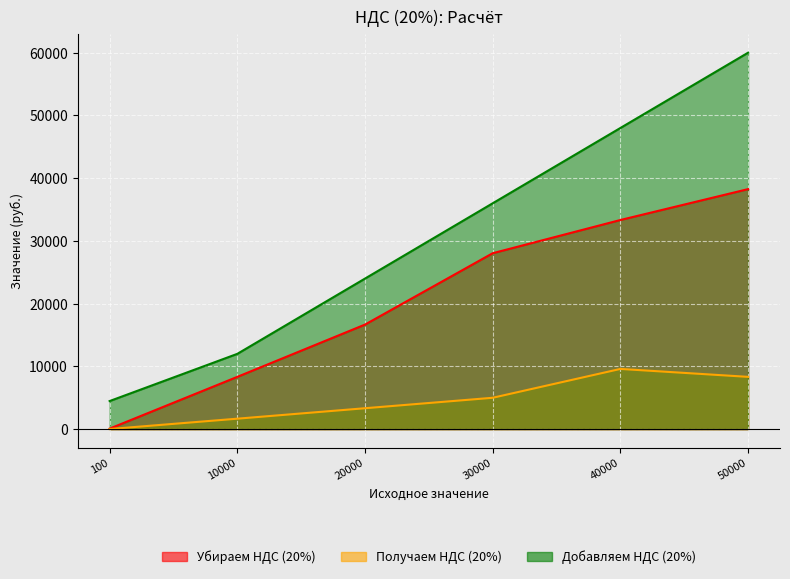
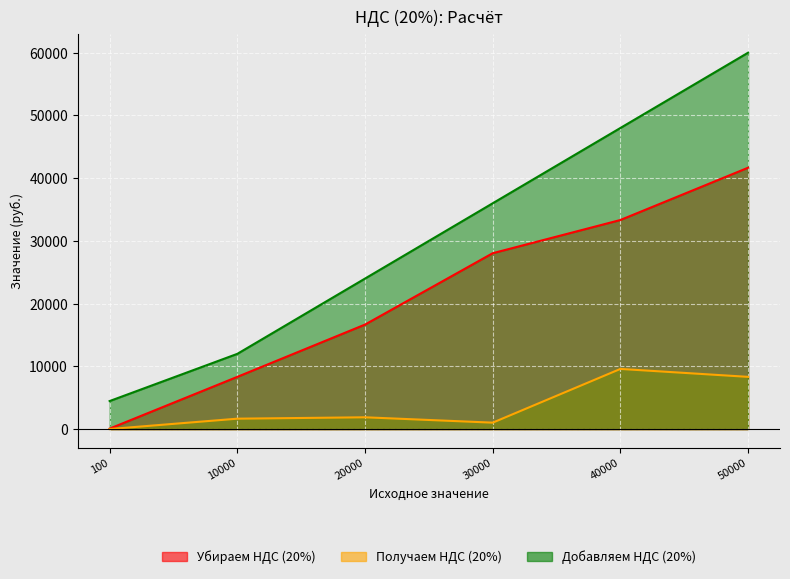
  {
    "Убираем НДС (20%)": {
      "10000": 8000,
      "20000": 17000,
      "30000": 28000,
      "40000": 33000,
-     "50000": 38000
+     "50000": 42000
    },
    "Получаем НДС (20%)": {
      "10000": 2000,
-     "20000": 3000,
-     "30000": 5000,
+     "20000": 2000,
+     "30000": 1000,
      "40000": 10000,
      "50000": 8000
    },
    "Добавляем НДС (20%)": {
      "100": 4000,
      "10000": 12000,
      "20000": 24000,
      "30000": 36000,
      "40000": 48000,
      "50000": 60000
    }
  }
